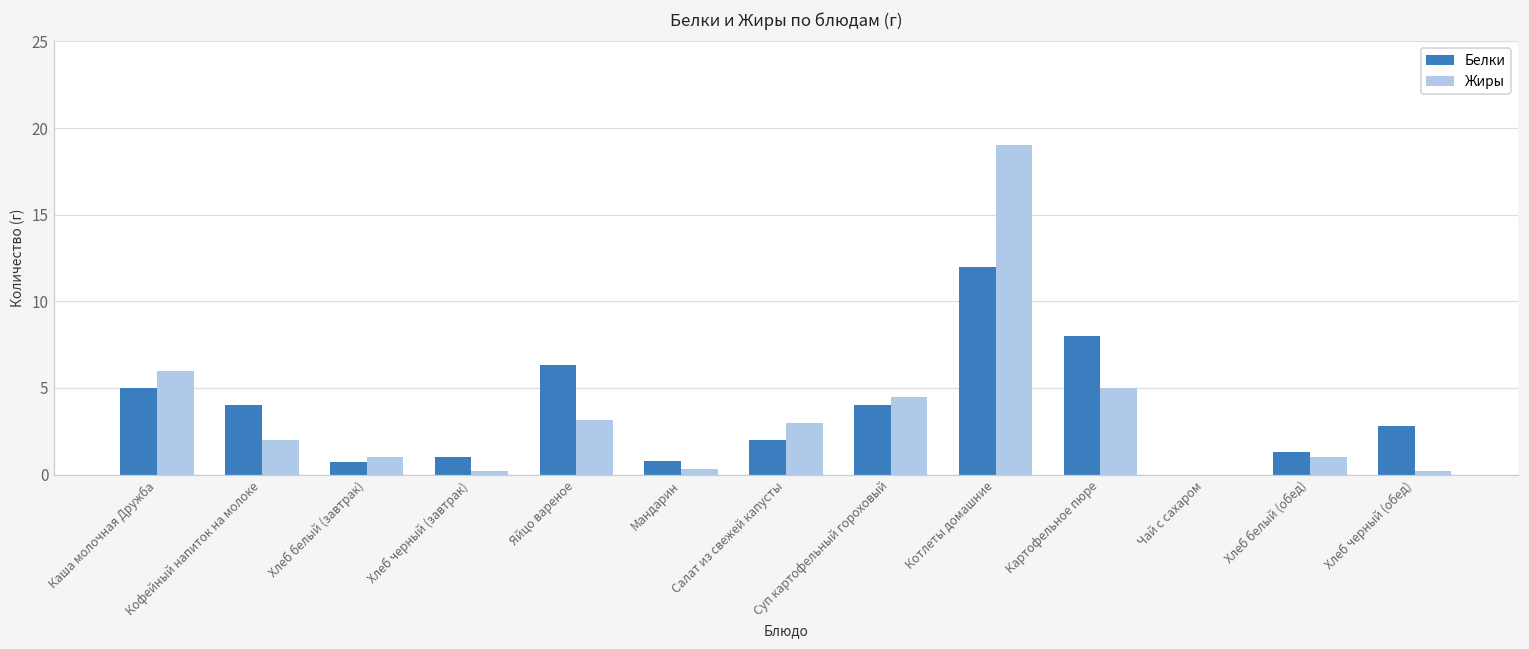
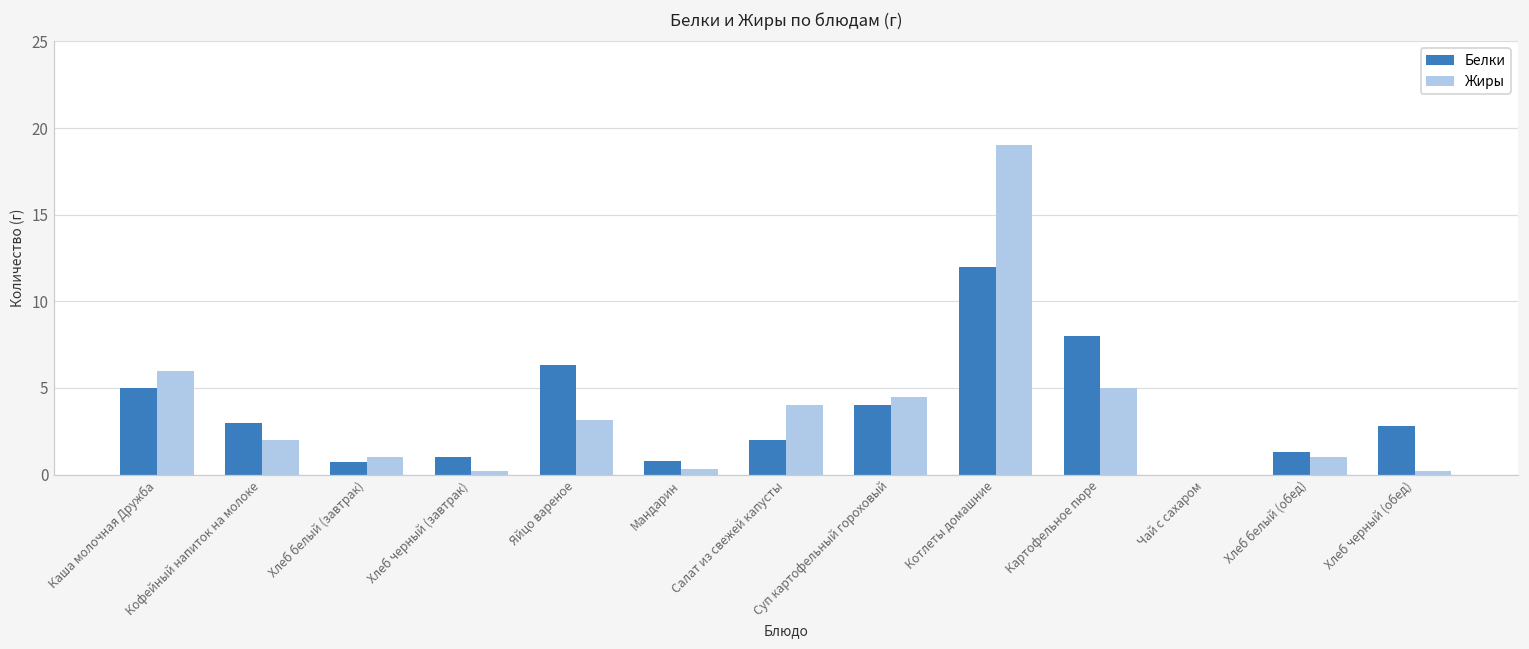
  {
    "Белки": {
      "Каша молочная Дружба": 5,
-     "Кофейный напиток на молоке": 4,
+     "Кофейный напиток на молоке": 3,
      "Хлеб белый (завтрак)": 0.8,
      "Хлеб черный (завтрак)": 1,
      "Яйцо вареное": 6.4,
      "Мандарин": 0.8,
      "Салат из свежей капусты": 2,
      "Суп картофельный гороховый": 4,
      "Котлеты домашние": 12,
      "Картофельное пюре": 8,
      "Чай с сахаром": 0,
      "Хлеб белый (обед)": 1.3,
      "Хлеб черный (обед)": 2.8
    },
    "Жиры": {
      "Каша молочная Дружба": 6,
      "Кофейный напиток на молоке": 2,
      "Хлеб белый (завтрак)": 1,
      "Хлеб черный (завтрак)": 0.2,
      "Яйцо вареное": 3,
      "Мандарин": 0.3,
-     "Салат из свежей капусты": 3,
+     "Салат из свежей капусты": 4,
      "Суп картофельный гороховый": 4.5,
      "Котлеты домашние": 19,
      "Картофельное пюре": 5,
      "Чай с сахаром": 0,
      "Хлеб белый (обед)": 1,
      "Хлеб черный (обед)": 0.2
    }
  }
